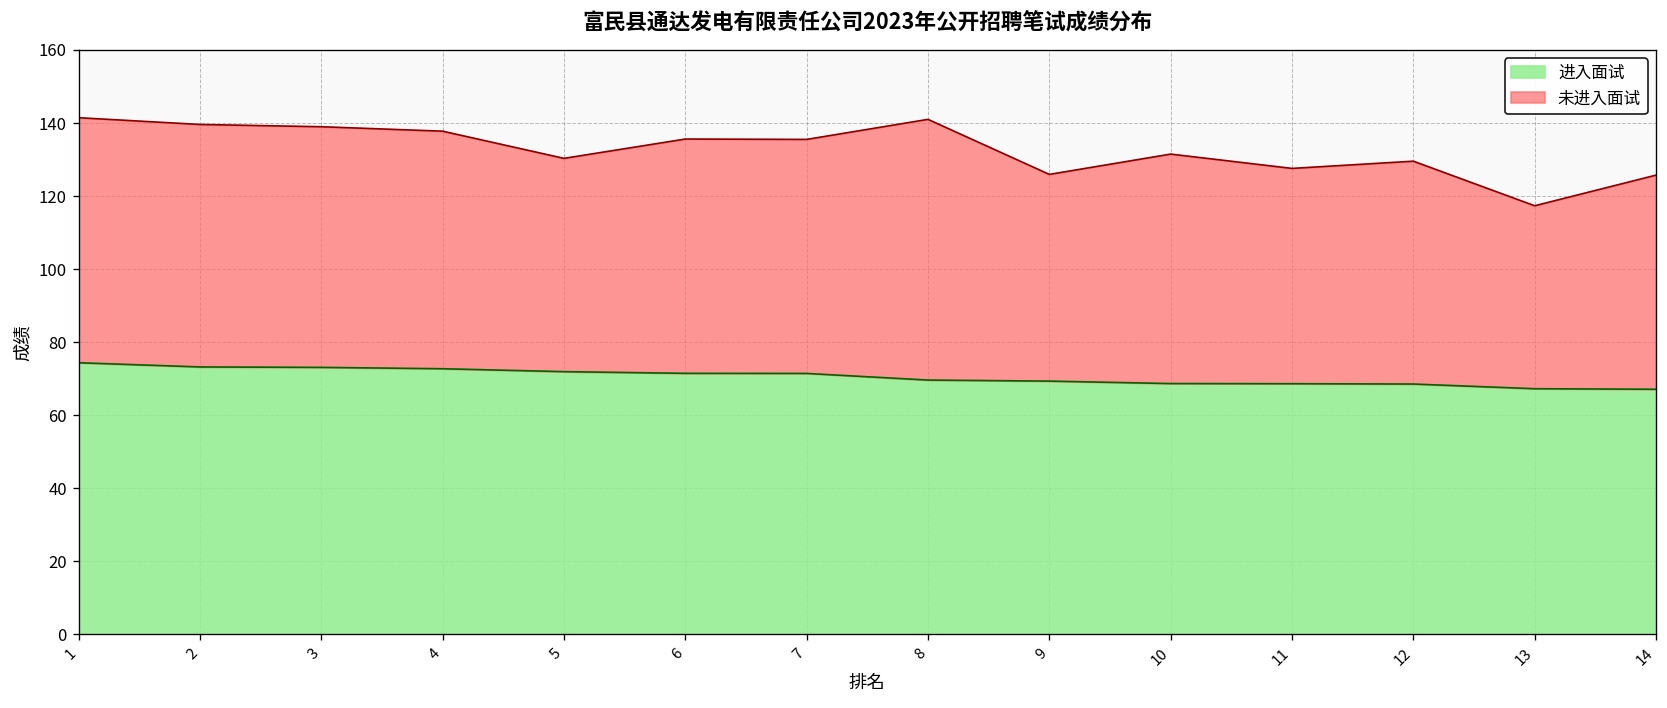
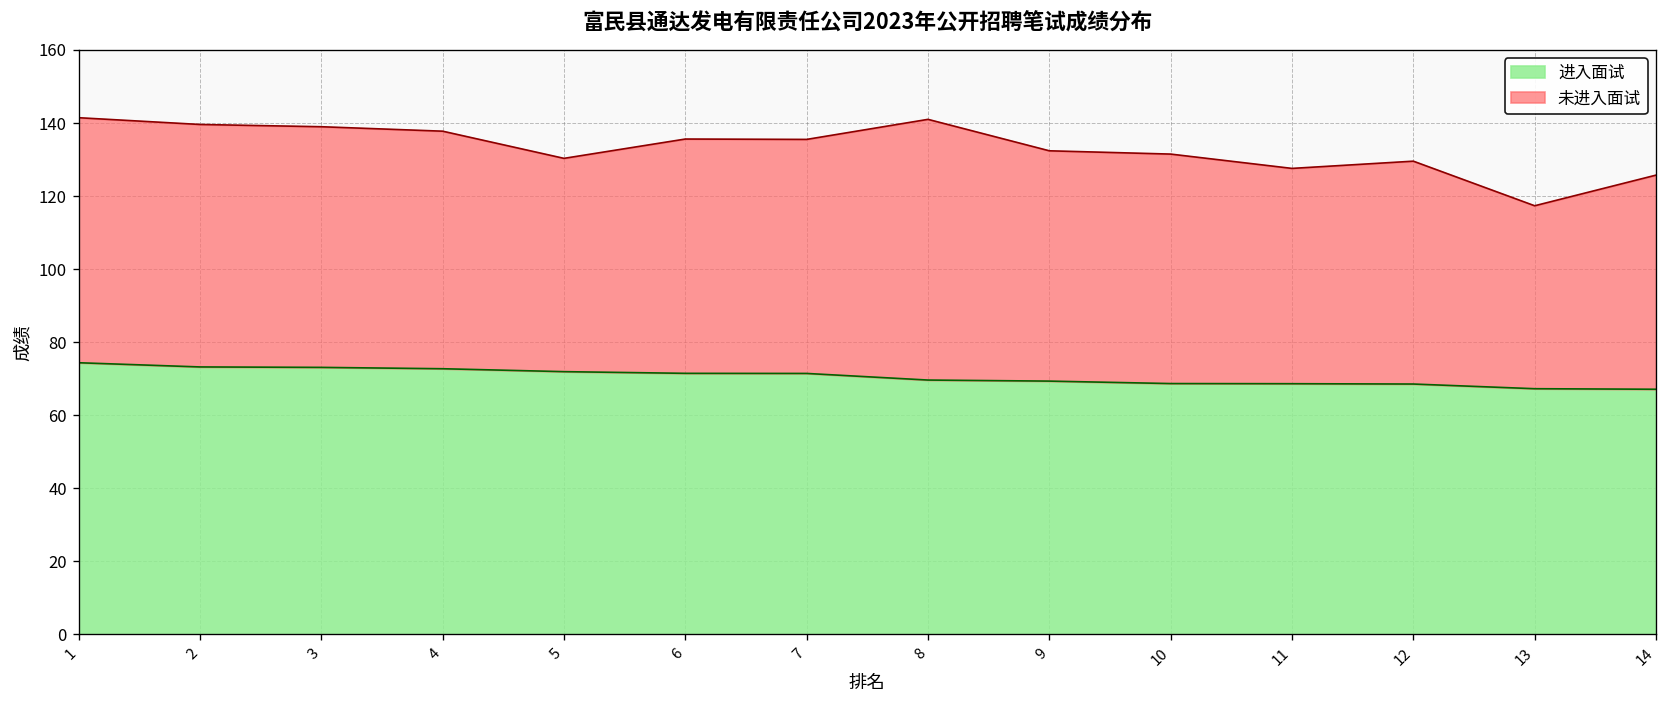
  {
    "进入面试": {
      "1": 74,
      "2": 73,
      "3": 73,
      "4": 73,
      "5": 72,
      "6": 71,
      "7": 71,
      "8": 70,
      "9": 69,
      "10": 69,
      "11": 69,
      "12": 69,
      "13": 67,
      "14": 67
    },
    "未进入面试": {
      "1": 67,
      "2": 66,
      "3": 66,
      "4": 65,
      "5": 58,
      "6": 64,
      "7": 64,
      "8": 71,
-     "9": 57,
+     "9": 63,
      "10": 63,
      "11": 59,
      "12": 61,
      "13": 50,
      "14": 59
    }
  }
